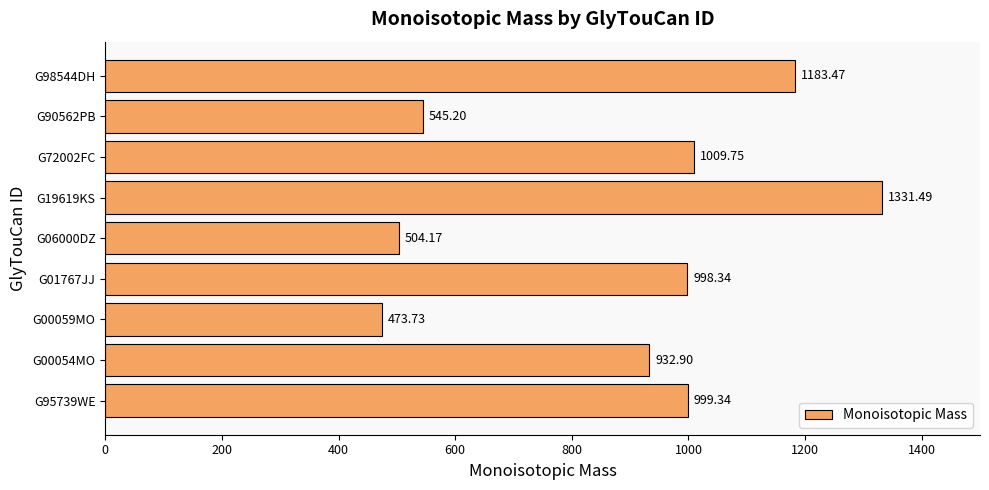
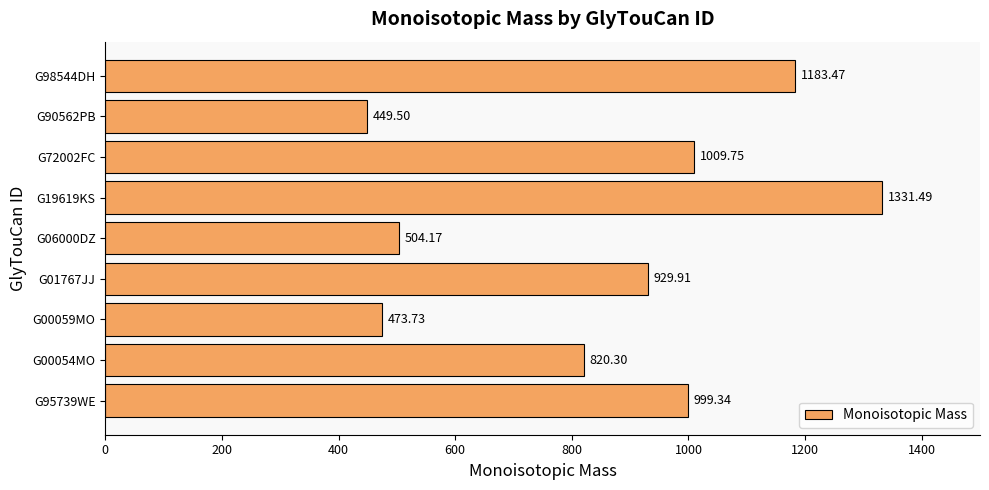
  {
    "G98544DH": 1183.47,
-   "G90562PB": 545.20,
+   "G90562PB": 449.50,
    "G72002FC": 1009.75,
    "G19619KS": 1331.49,
    "G06000DZ": 504.17,
-   "G01767JJ": 998.34,
+   "G01767JJ": 929.91,
    "G00059MO": 473.73,
-   "G00054MO": 932.90,
+   "G00054MO": 820.30,
    "G95739WE": 999.34
  }
